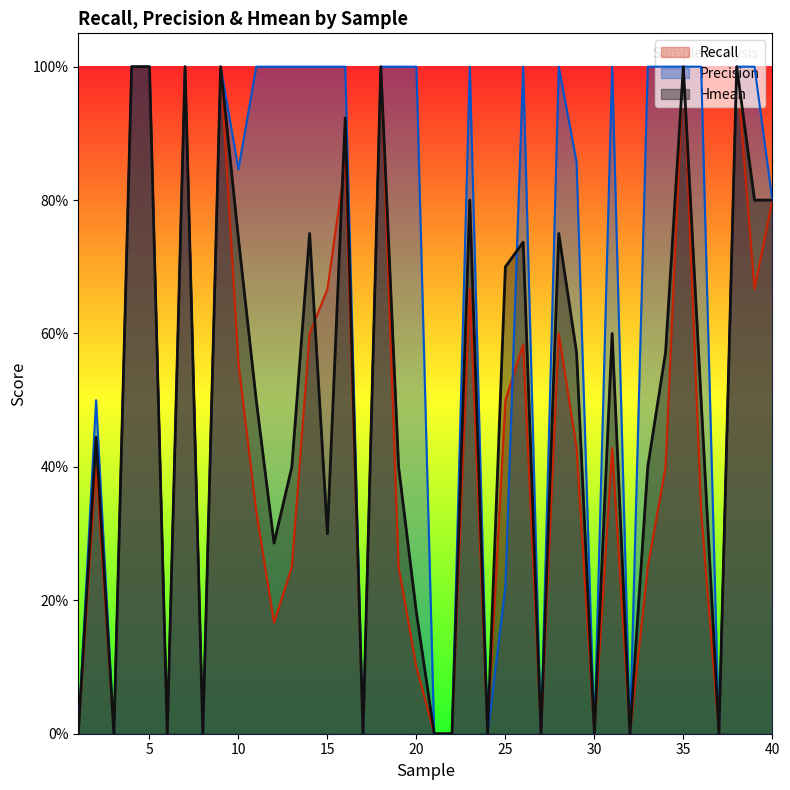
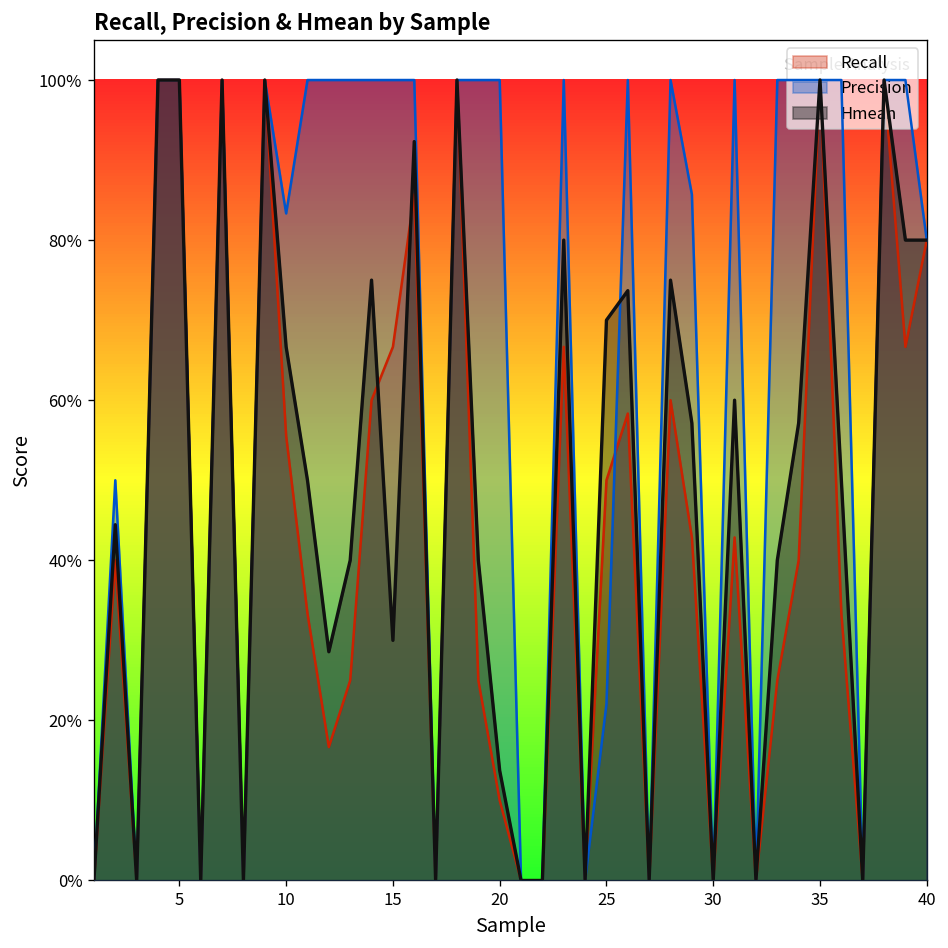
  {
    "Recall": {
      "10": "56%",
      "15": "67%",
      "20": "10%",
      "25": "50%"
    },
    "Precision": {
-     "10": "85%",
+     "10": "83%",
      "15": "100%",
      "20": "100%",
      "25": "22%"
    },
    "Hmean": {
-     "10": "74%",
+     "10": "67%",
      "15": "30%",
-     "20": "18%",
+     "20": "14%",
      "25": "70%"
    }
  }
